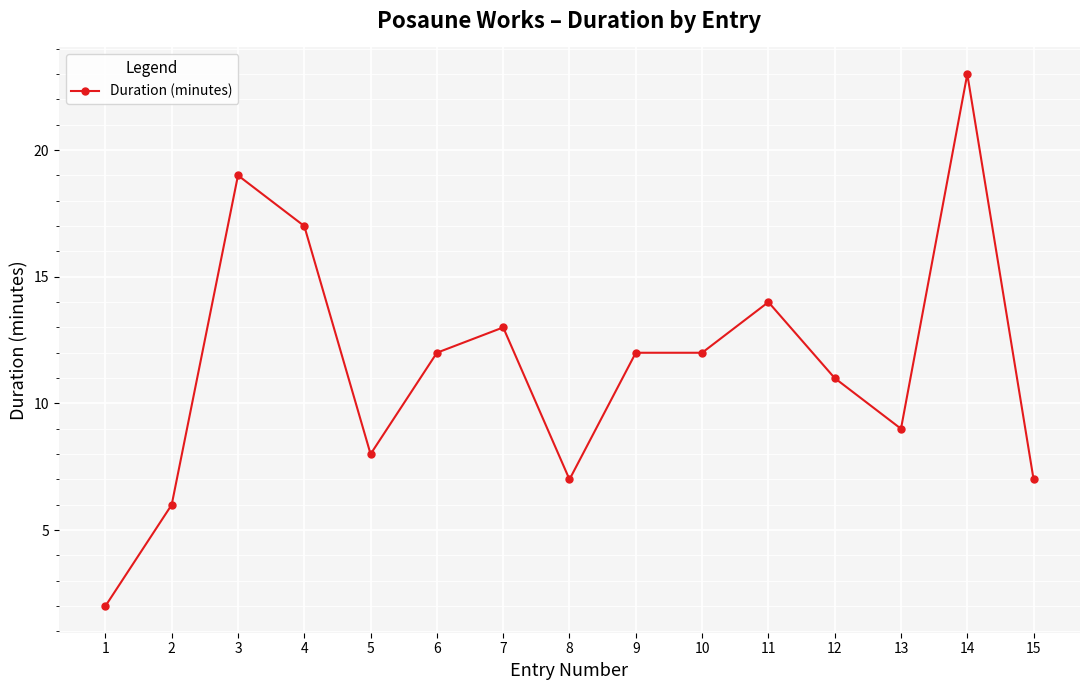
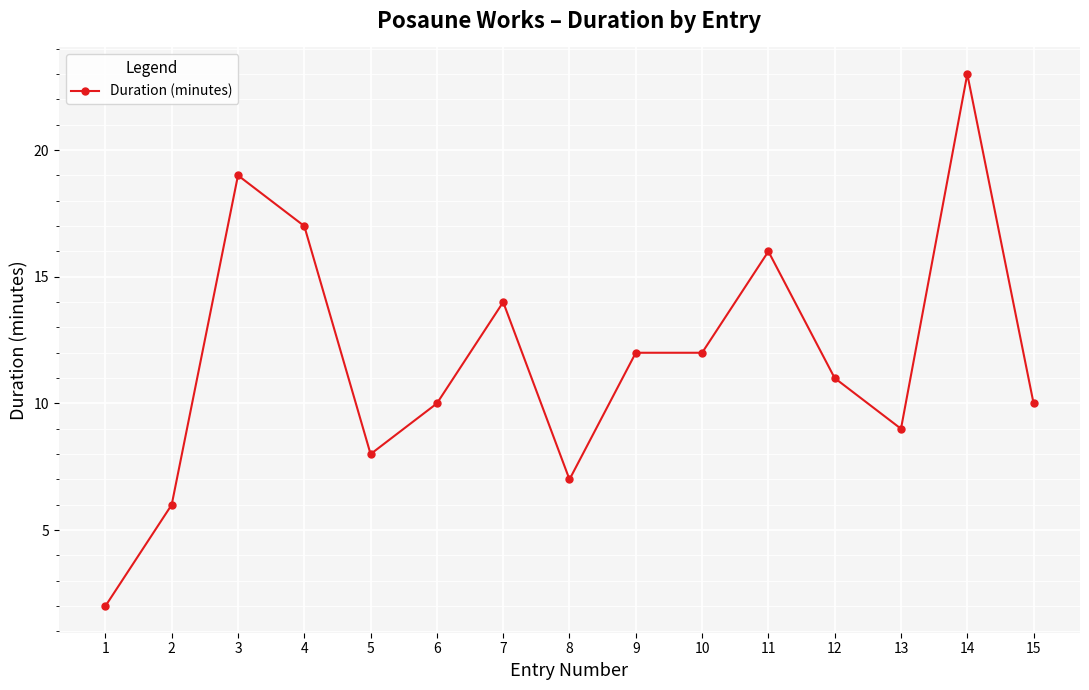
  {
    "1": 2,
    "2": 6,
    "3": 19,
    "4": 17,
    "5": 8,
-   "6": 12,
-   "7": 13,
+   "6": 10,
+   "7": 14,
    "8": 7,
    "9": 12,
    "10": 12,
-   "11": 14,
+   "11": 16,
    "12": 11,
    "13": 9,
    "14": 23,
-   "15": 7
+   "15": 10
  }
